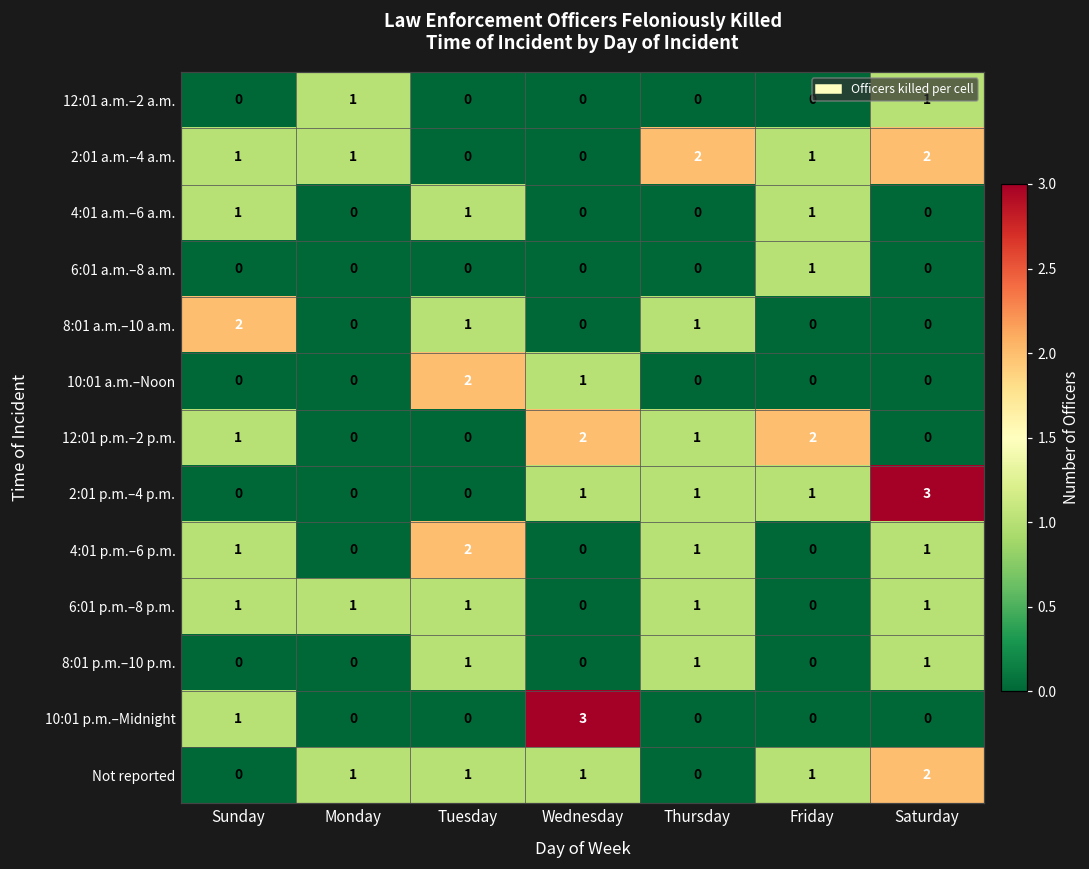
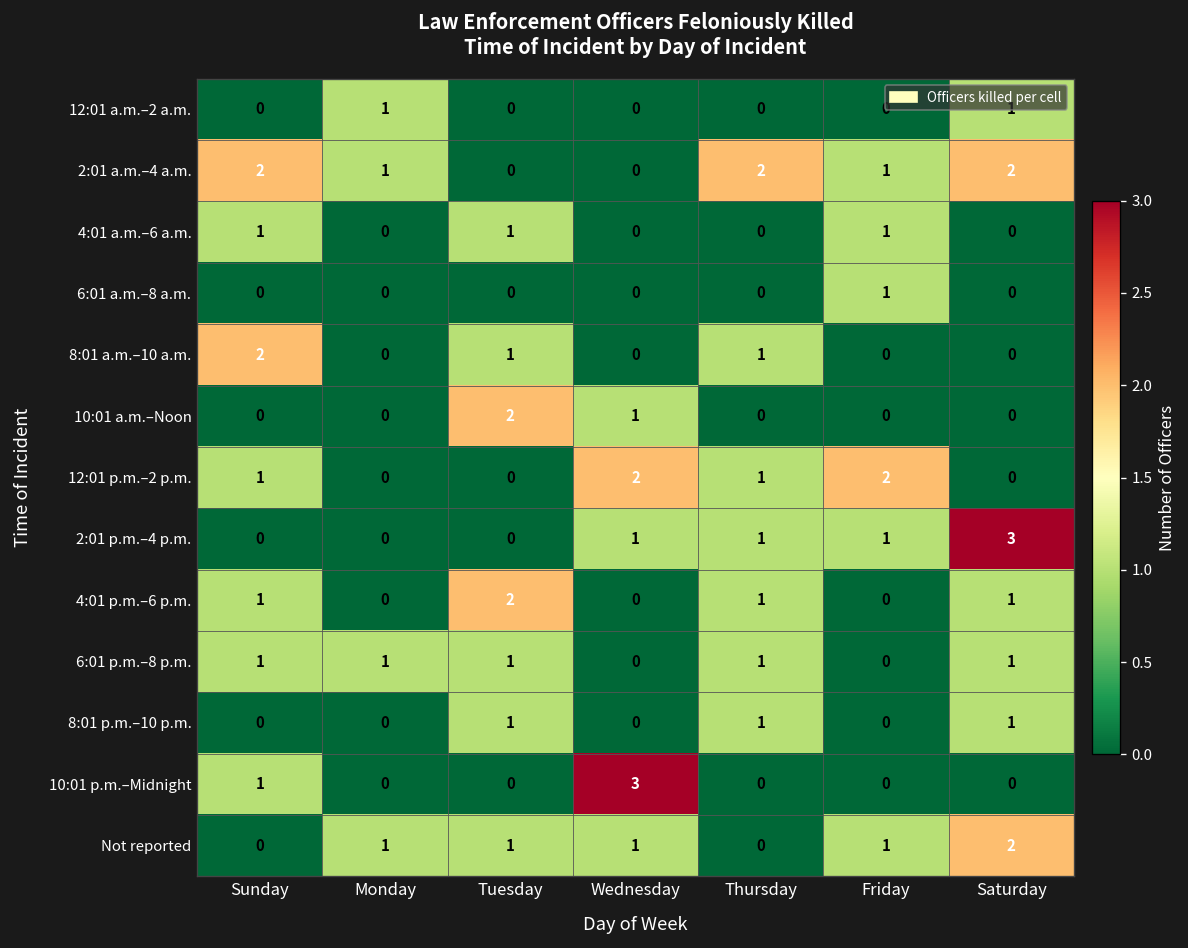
  {
    "12:01 a.m.–2 a.m.": {
      "Sunday": 0,
      "Monday": 1,
      "Tuesday": 0,
      "Wednesday": 0,
      "Thursday": 0
    },
    "2:01 a.m.–4 a.m.": {
-     "Sunday": 1,
+     "Sunday": 2,
      "Monday": 1,
      "Tuesday": 0,
      "Wednesday": 0,
      "Thursday": 2,
      "Friday": 1,
      "Saturday": 2
    },
    "4:01 a.m.–6 a.m.": {
      "Sunday": 1,
      "Monday": 0,
      "Tuesday": 1,
      "Wednesday": 0,
      "Thursday": 0,
      "Friday": 1,
      "Saturday": 0
    },
    "6:01 a.m.–8 a.m.": {
      "Sunday": 0,
      "Monday": 0,
      "Tuesday": 0,
      "Wednesday": 0,
      "Thursday": 0,
      "Friday": 1,
      "Saturday": 0
    },
    "8:01 a.m.–10 a.m.": {
      "Sunday": 2,
      "Monday": 0,
      "Tuesday": 1,
      "Wednesday": 0,
      "Thursday": 1,
      "Friday": 0,
      "Saturday": 0
    },
    "10:01 a.m.–Noon": {
      "Sunday": 0,
      "Monday": 0,
      "Tuesday": 2,
      "Wednesday": 1,
      "Thursday": 0,
      "Friday": 0,
      "Saturday": 0
    },
    "12:01 p.m.–2 p.m.": {
      "Sunday": 1,
      "Monday": 0,
      "Tuesday": 0,
      "Wednesday": 2,
      "Thursday": 1,
      "Friday": 2,
      "Saturday": 0
    },
    "2:01 p.m.–4 p.m.": {
      "Sunday": 0,
      "Monday": 0,
      "Tuesday": 0,
      "Wednesday": 1,
      "Thursday": 1,
      "Friday": 1,
      "Saturday": 3
    },
    "4:01 p.m.–6 p.m.": {
      "Sunday": 1,
      "Monday": 0,
      "Tuesday": 2,
      "Wednesday": 0,
      "Thursday": 1,
      "Friday": 0,
      "Saturday": 1
    },
    "6:01 p.m.–8 p.m.": {
      "Sunday": 1,
      "Monday": 1,
      "Tuesday": 1,
      "Wednesday": 0,
      "Thursday": 1,
      "Friday": 0,
      "Saturday": 1
    },
    "8:01 p.m.–10 p.m.": {
      "Sunday": 0,
      "Monday": 0,
      "Tuesday": 1,
      "Wednesday": 0,
      "Thursday": 1,
      "Friday": 0,
      "Saturday": 1
    },
    "10:01 p.m.–Midnight": {
      "Sunday": 1,
      "Monday": 0,
      "Tuesday": 0,
      "Wednesday": 3,
      "Thursday": 0,
      "Friday": 0,
      "Saturday": 0
    },
    "Not reported": {
      "Sunday": 0,
      "Monday": 1,
      "Tuesday": 1,
      "Wednesday": 1,
      "Thursday": 0,
      "Friday": 1,
      "Saturday": 2
    }
  }
